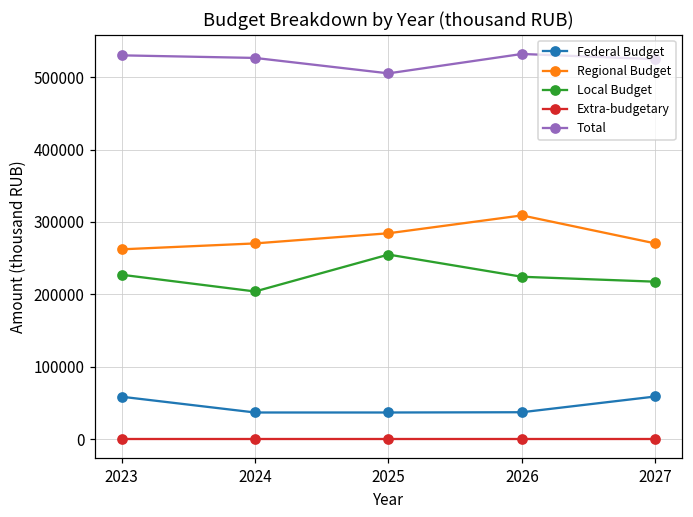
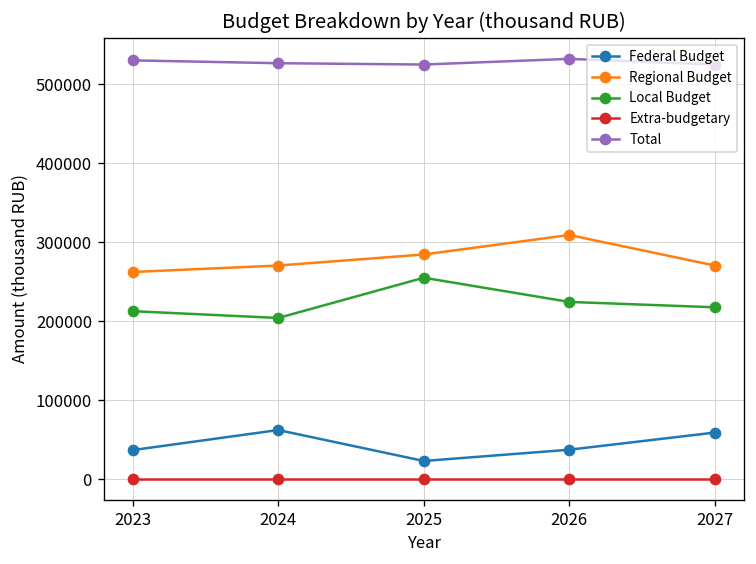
  {
    "Federal Budget": {
-     "2023": 60000,
-     "2024": 40000,
-     "2025": 40000,
+     "2023": 40000,
+     "2024": 60000,
+     "2025": 20000,
      "2026": 40000,
      "2027": 60000
    },
    "Regional Budget": {
      "2023": 260000,
      "2024": 270000,
      "2025": 280000,
      "2026": 310000,
      "2027": 270000
    },
    "Local Budget": {
-     "2023": 230000,
+     "2023": 210000,
      "2024": 200000,
      "2025": 250000,
      "2026": 220000,
      "2027": 220000
    },
    "Extra-budgetary": {
      "2023": 0,
      "2024": 0,
      "2025": 0,
      "2026": 0,
      "2027": 0
    },
    "Total": {
      "2023": 530000,
      "2024": 530000,
-     "2025": 510000,
+     "2025": 520000,
      "2026": 530000
    }
  }
